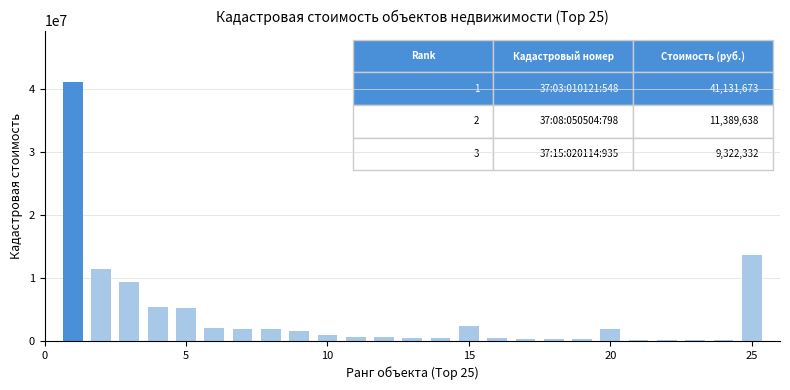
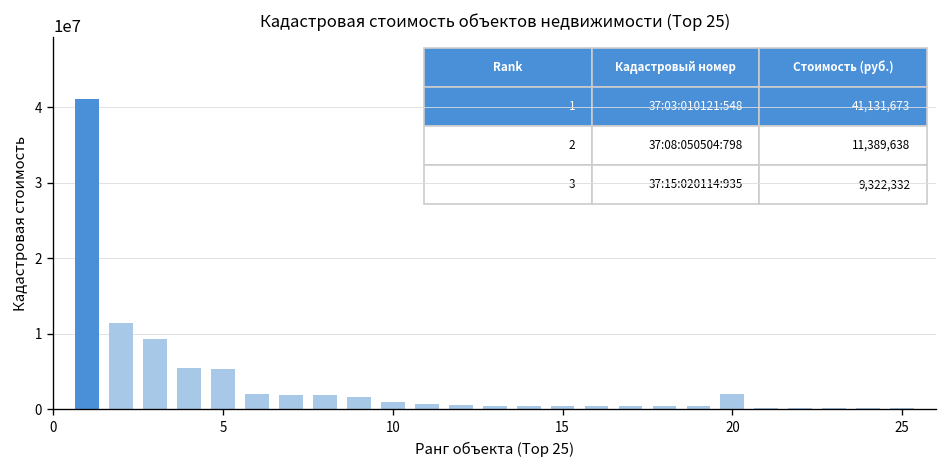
  {
    "5": 5000000,
    "10": 1000000,
-   "15": 2000000,
+   "15": 0,
    "20": 2000000,
-   "25": 14000000
+   "25": 0
  }
